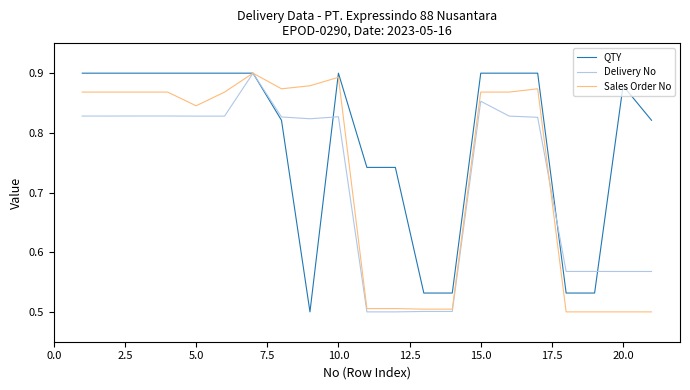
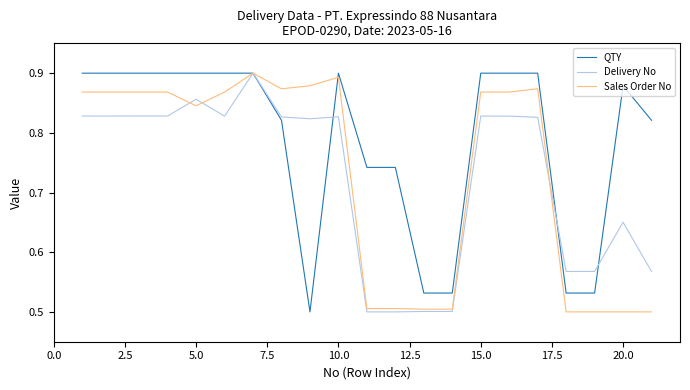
  {
    "QTY": {
      "5.0": 0.90,
      "10.0": 0.90,
      "15.0": 0.90
    },
    "Delivery No": {
-     "5.0": 0.83,
+     "5.0": 0.86,
      "10.0": 0.83,
-     "15.0": 0.85,
-     "20.0": 0.57
+     "15.0": 0.83,
+     "20.0": 0.65
    },
    "Sales Order No": {
      "5.0": 0.85,
      "10.0": 0.89,
      "15.0": 0.87,
      "20.0": 0.50
    }
  }
